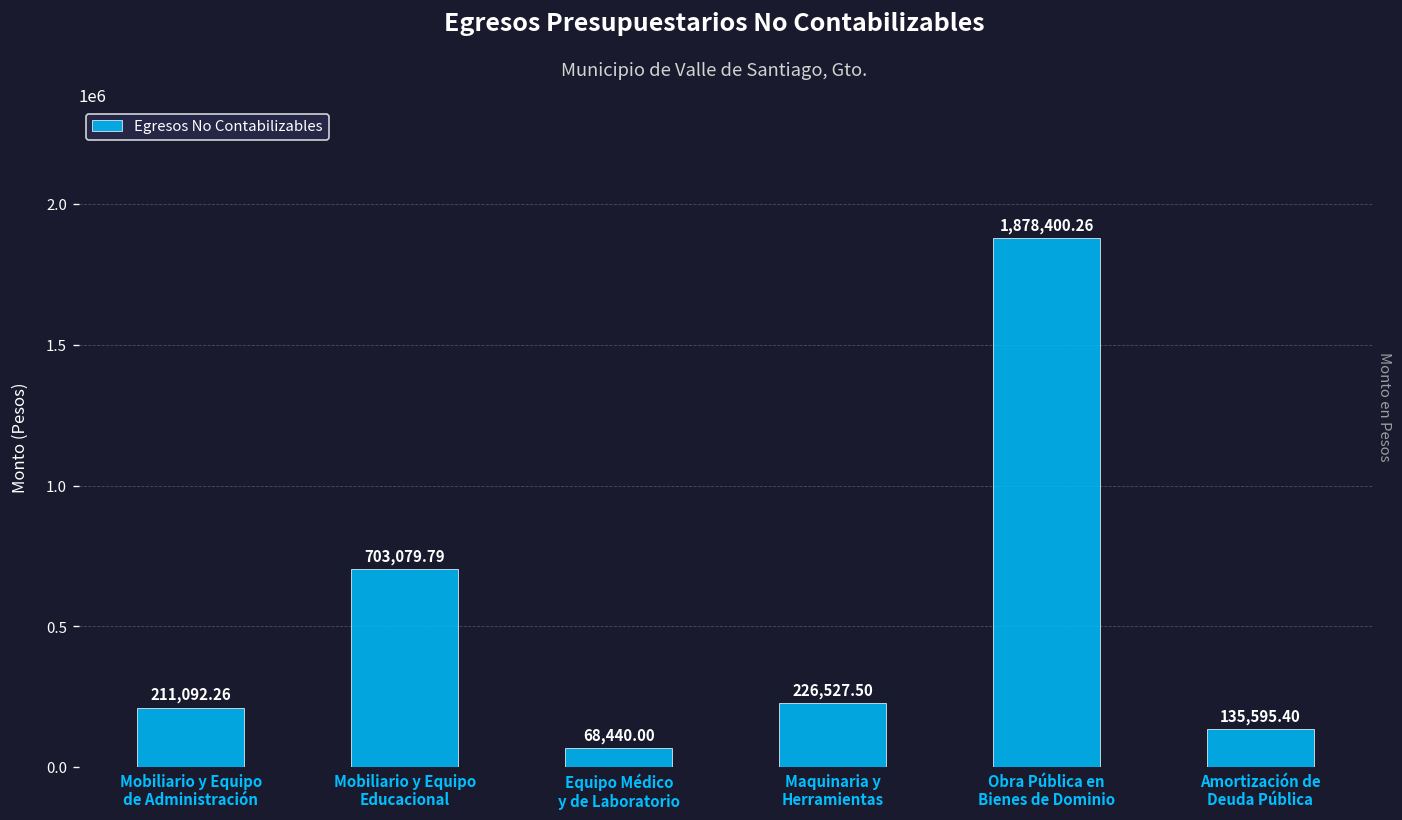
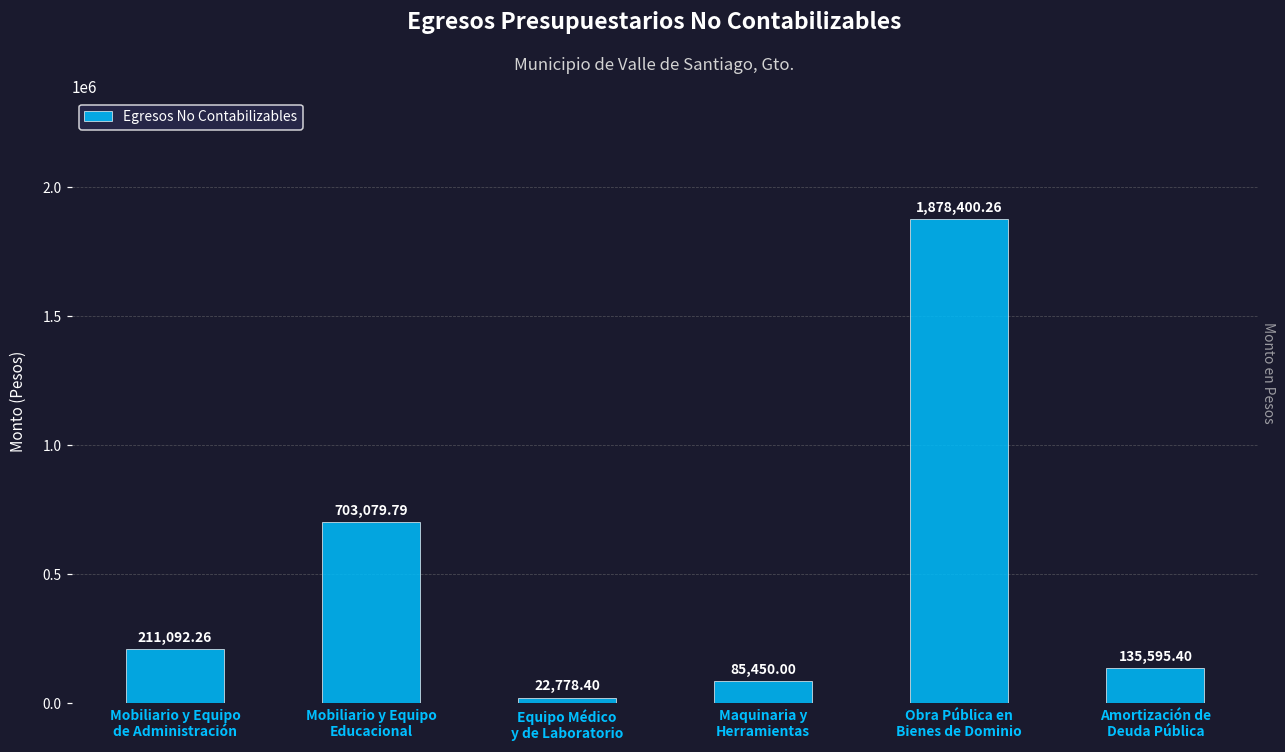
  {
    "Mobiliario y Equipo de Administración": "211,092.26",
    "Mobiliario y Equipo Educacional": "703,079.79",
-   "Equipo Médico y de Laboratorio": "68,440.00",
-   "Maquinaria y Herramientas": "226,527.50",
+   "Equipo Médico y de Laboratorio": "22,778.40",
+   "Maquinaria y Herramientas": "85,450.00",
    "Obra Pública en Bienes de Dominio": "1,878,400.26",
    "Amortización de Deuda Pública": "135,595.40"
  }
